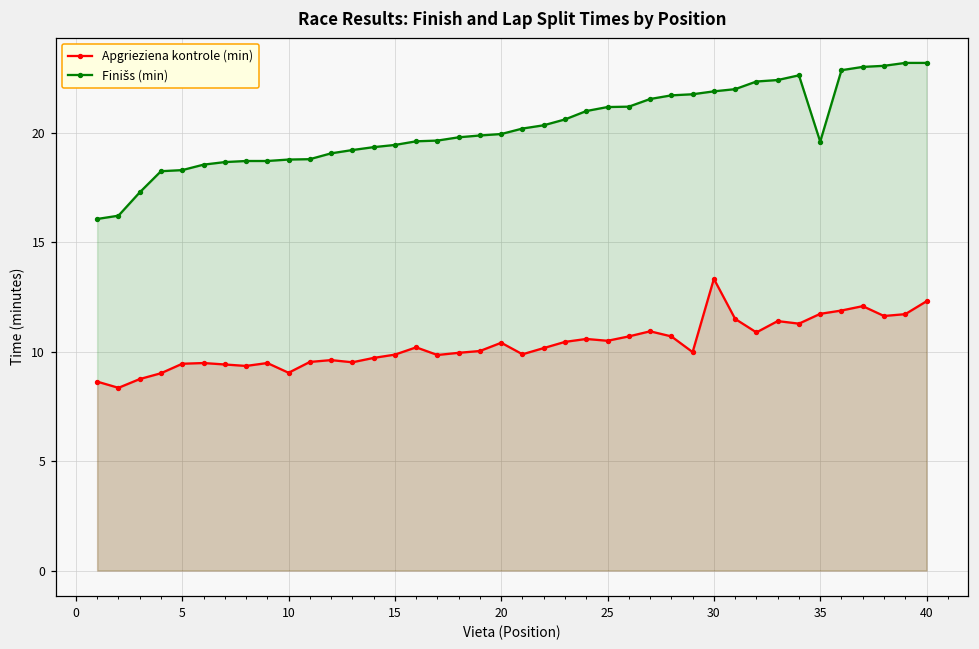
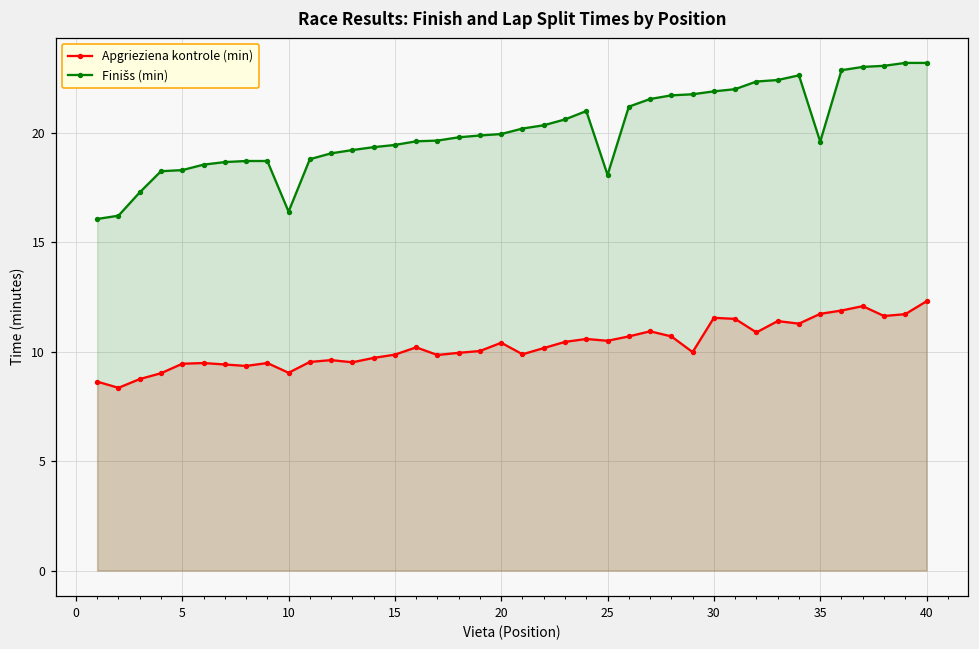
  {
    "Apgrieziena kontrole (min)": {
      "5": 9.5,
      "10": 9.0,
      "15": 9.9,
      "20": 10.4,
      "25": 10.5,
-     "30": 13.3,
+     "30": 11.6,
      "35": 11.7,
      "40": 12.3
    },
    "Finišs (min)": {
      "5": 18.3,
-     "10": 18.8,
+     "10": 16.4,
      "15": 19.5,
      "20": 20.0,
-     "25": 21.2,
+     "25": 18.1,
      "30": 21.9,
      "35": 19.6,
      "40": 23.2
    }
  }
